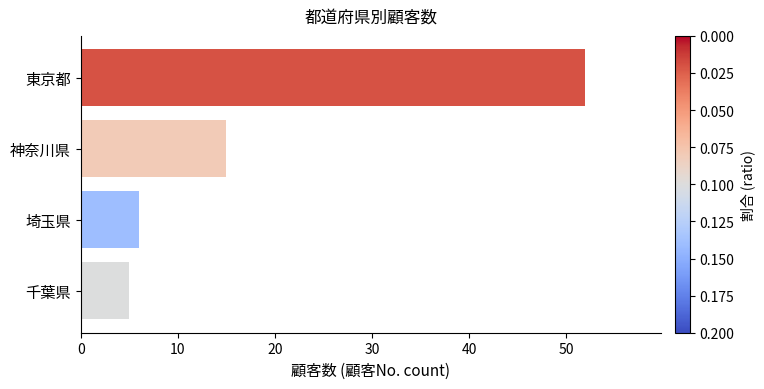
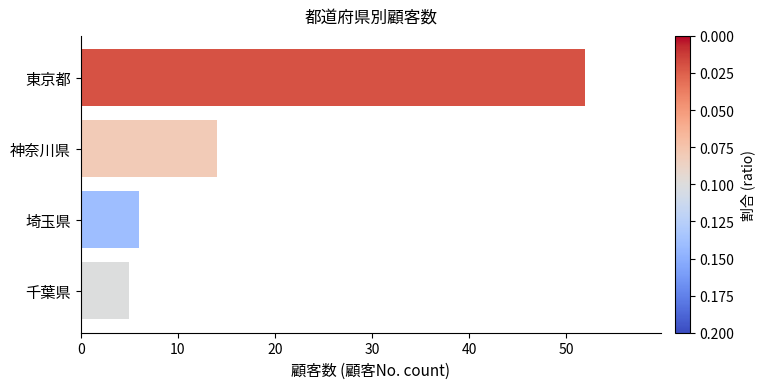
  {
    "東京都": 52,
-   "神奈川県": 15,
+   "神奈川県": 14,
    "埼玉県": 6,
    "千葉県": 5
  }
